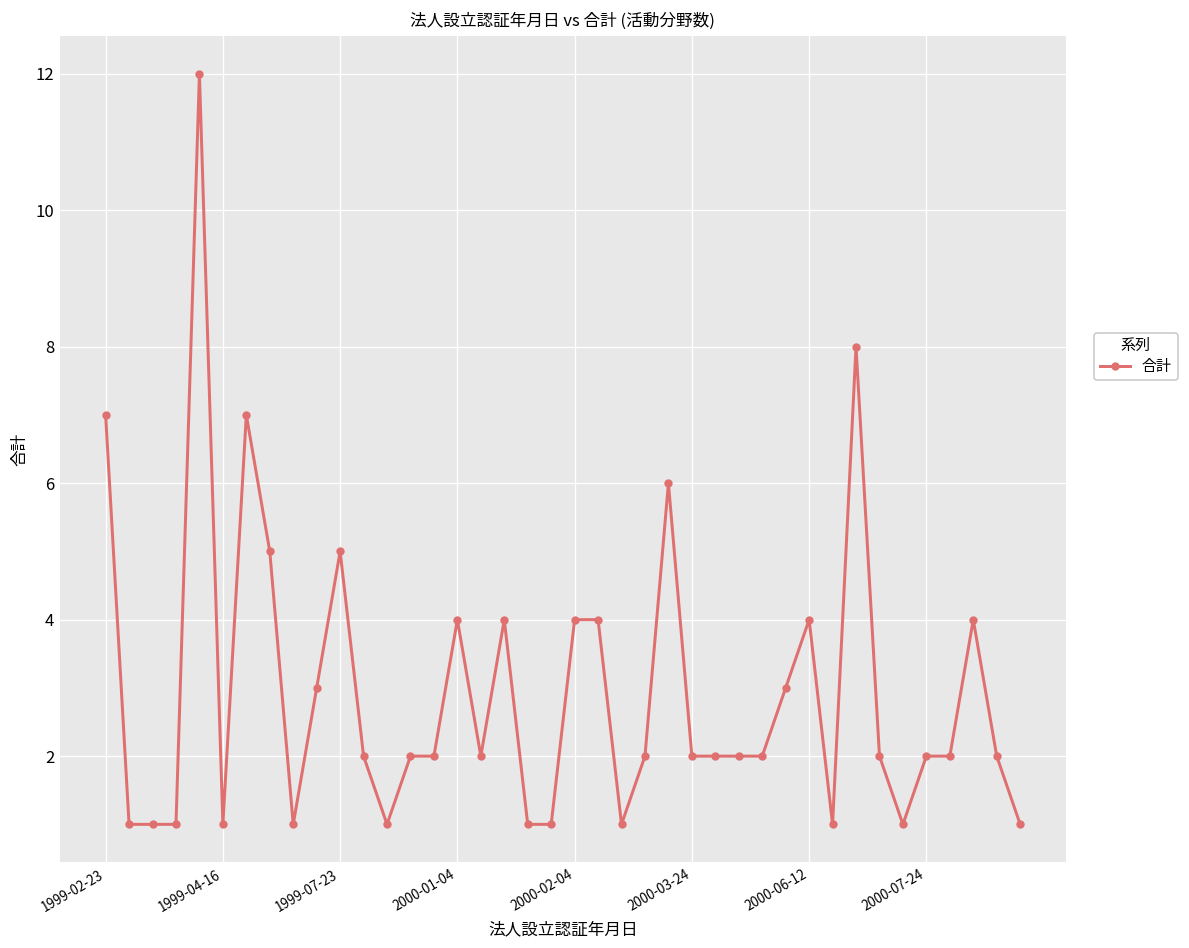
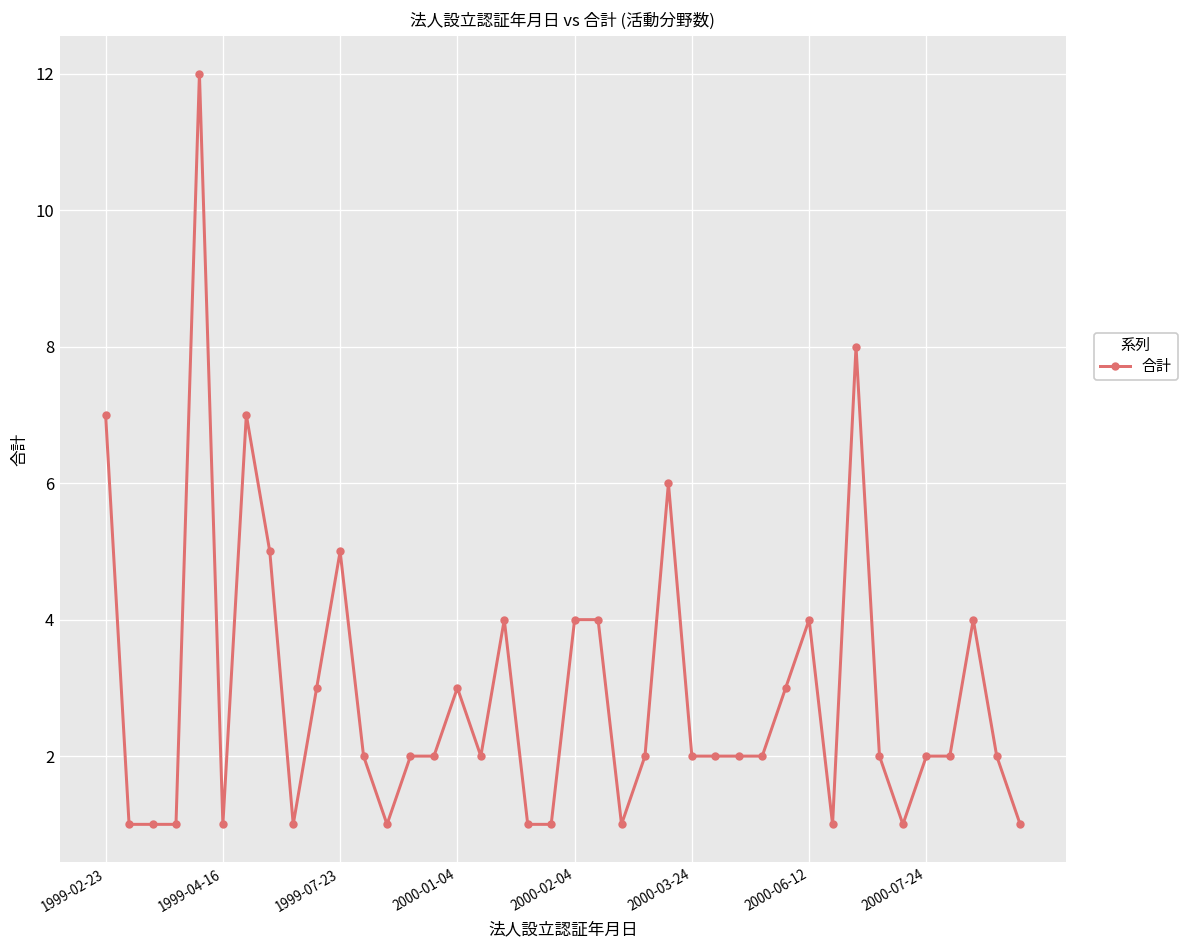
  {
    "1999-02-23": 7,
-   "2000-01-04": 4,
+   "2000-01-04": 3,
    "2000-07-24": 2
  }
